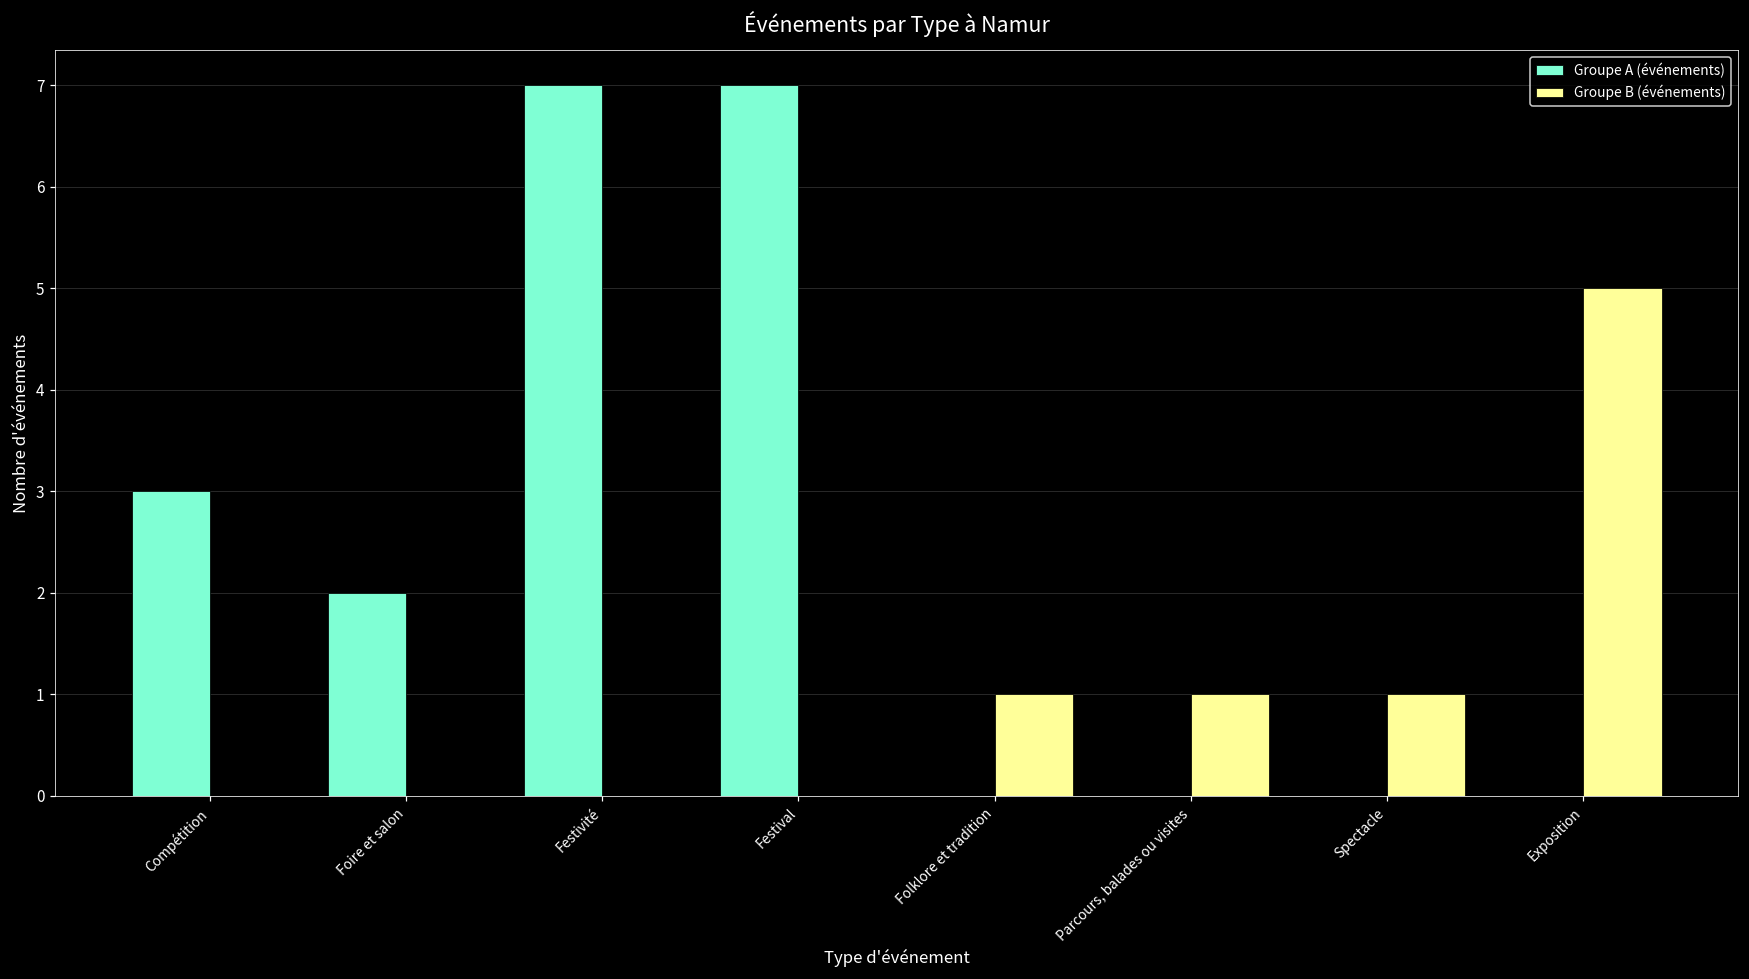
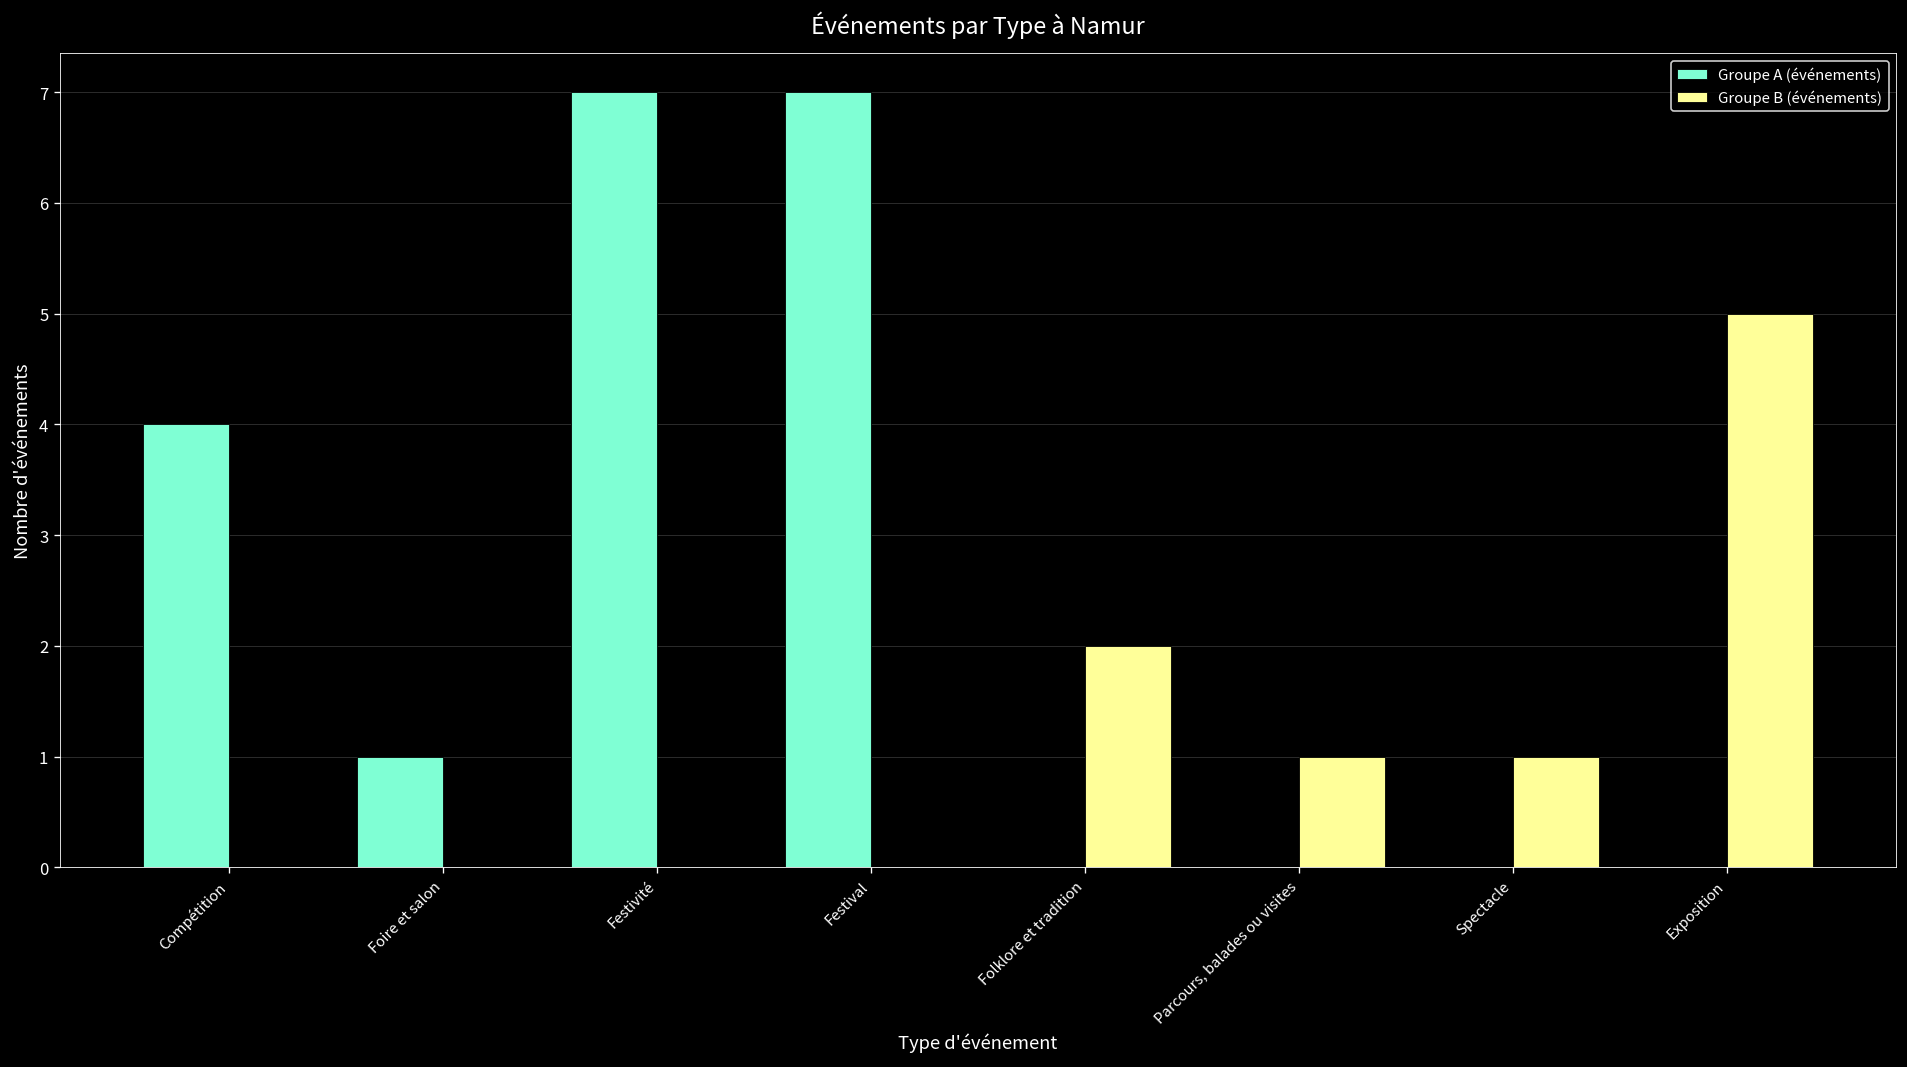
  {
    "Groupe A (événements)": {
-     "Compétition": 3,
-     "Foire et salon": 2,
+     "Compétition": 4,
+     "Foire et salon": 1,
      "Festivité": 7,
      "Festival": 7,
      "Folklore et tradition": 0,
      "Parcours, balades ou visites": 0,
      "Spectacle": 0,
      "Exposition": 0
    },
    "Groupe B (événements)": {
      "Compétition": 0,
      "Foire et salon": 0,
      "Festivité": 0,
      "Festival": 0,
-     "Folklore et tradition": 1,
+     "Folklore et tradition": 2,
      "Parcours, balades ou visites": 1,
      "Spectacle": 1,
      "Exposition": 5
    }
  }
